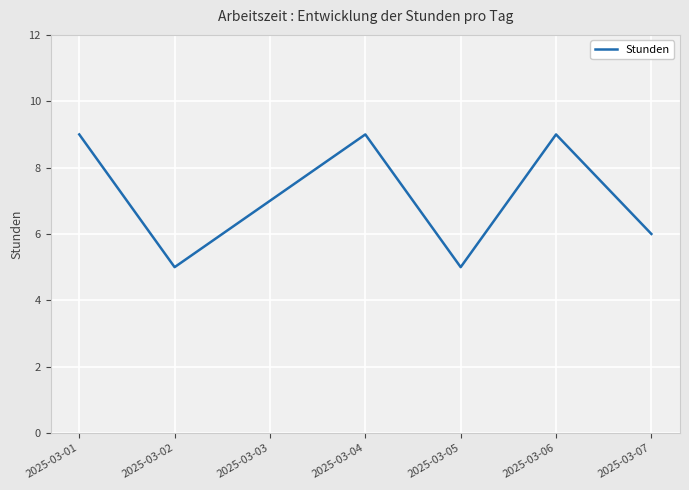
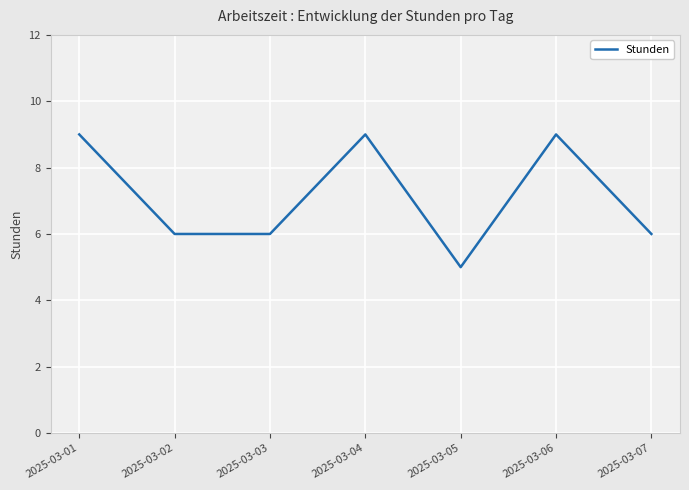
  {
    "2025-03-01": 9,
-   "2025-03-02": 5,
-   "2025-03-03": 7,
+   "2025-03-02": 6,
+   "2025-03-03": 6,
    "2025-03-04": 9,
    "2025-03-05": 5,
    "2025-03-06": 9,
    "2025-03-07": 6
  }
